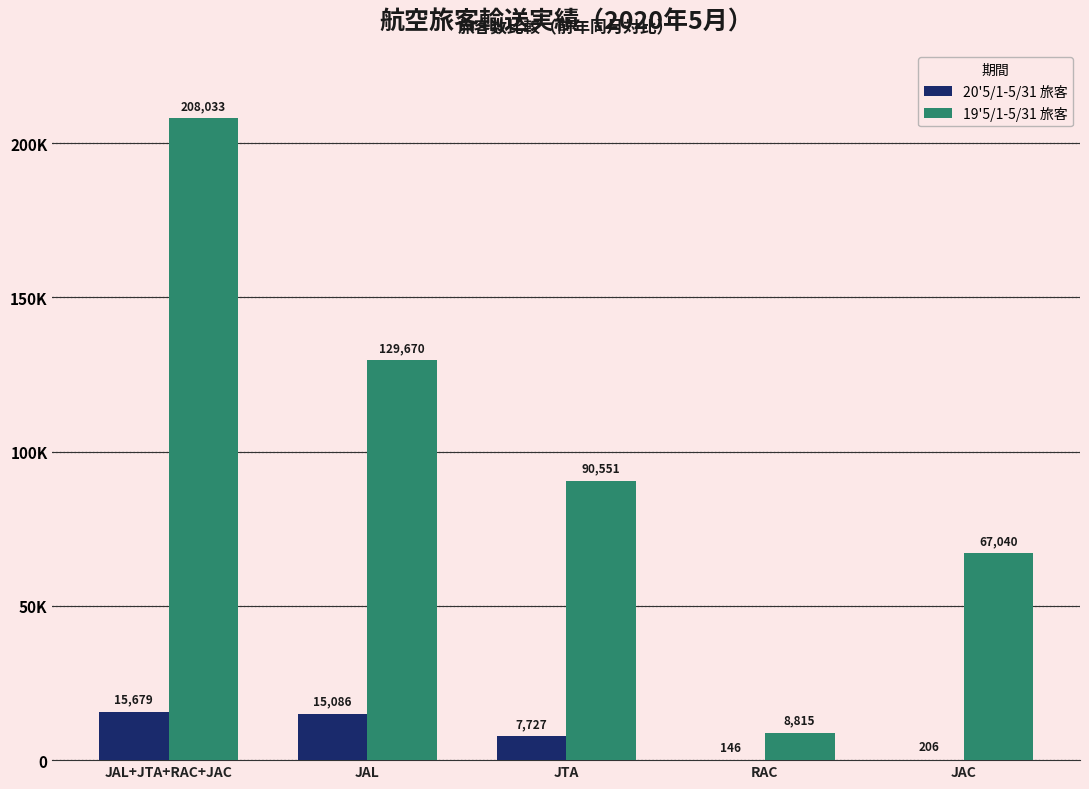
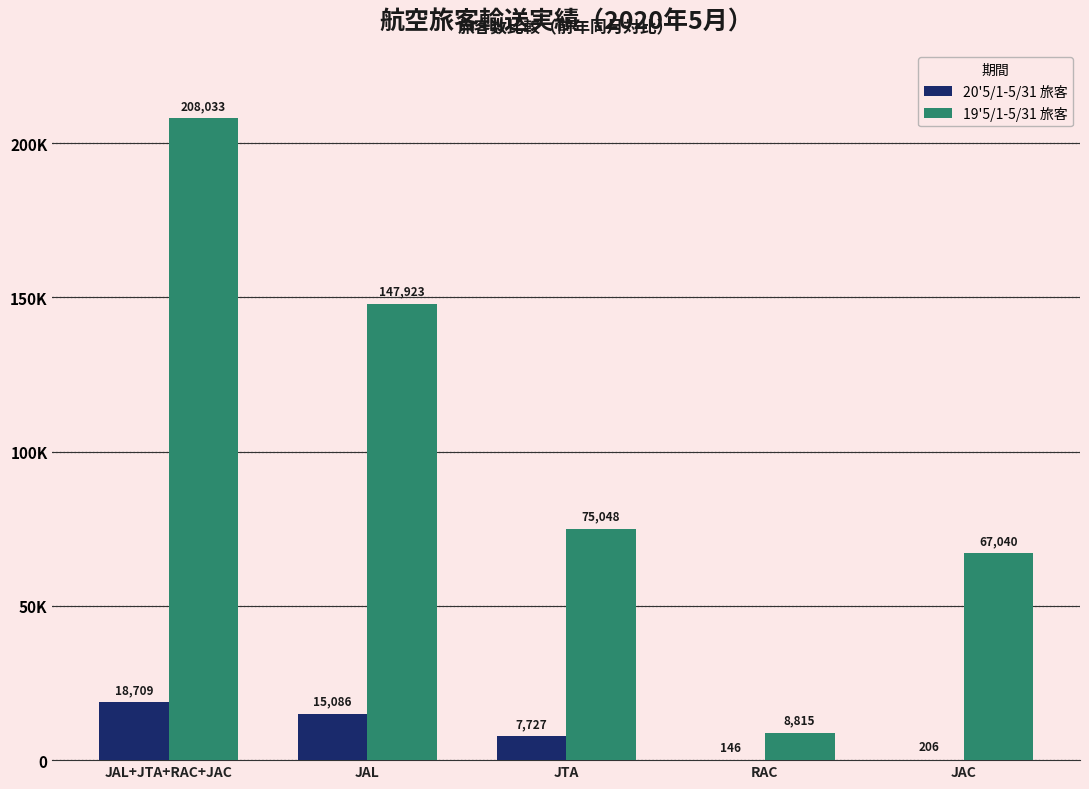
  {
    "20'5/1-5/31 旅客": {
-     "JAL+JTA+RAC+JAC": "15,679",
+     "JAL+JTA+RAC+JAC": "18,709",
      "JAL": "15,086",
      "JTA": "7,727",
      "RAC": "146",
      "JAC": "206"
    },
    "19'5/1-5/31 旅客": {
      "JAL+JTA+RAC+JAC": "208,033",
-     "JAL": "129,670",
-     "JTA": "90,551",
+     "JAL": "147,923",
+     "JTA": "75,048",
      "RAC": "8,815",
      "JAC": "67,040"
    }
  }
